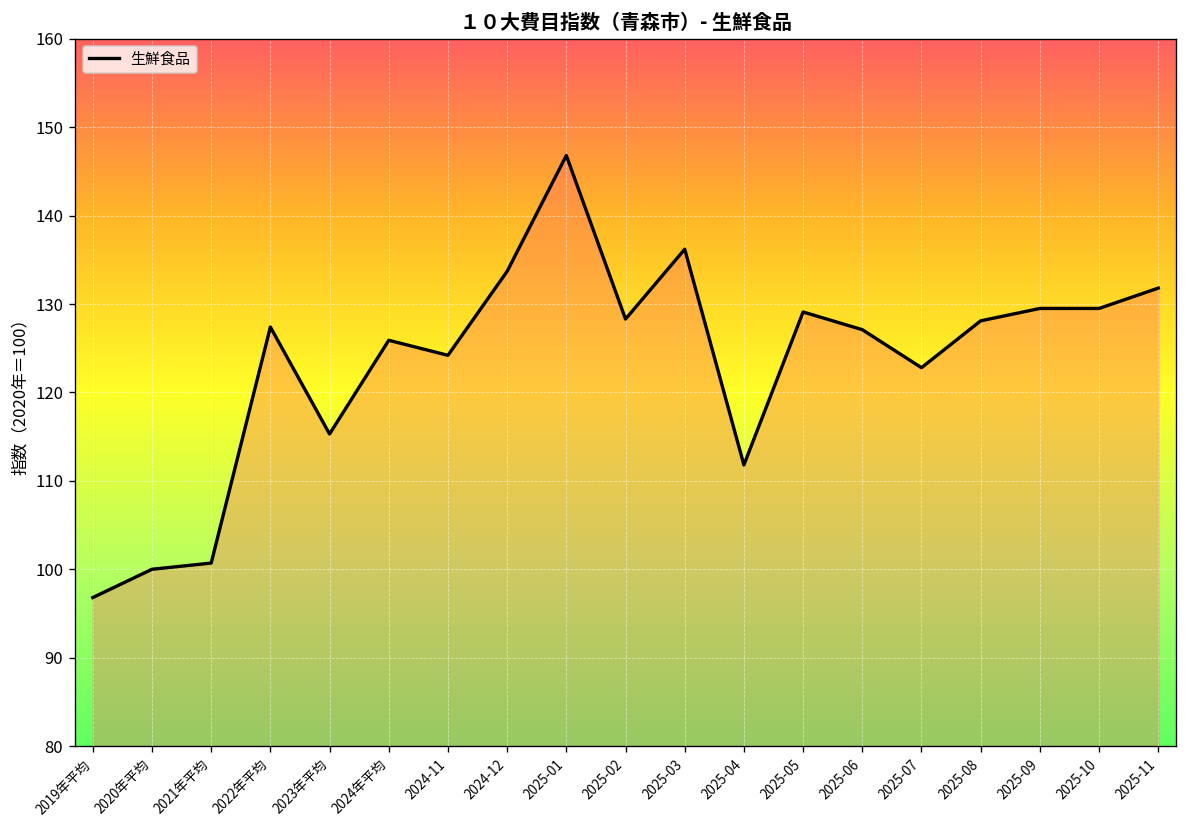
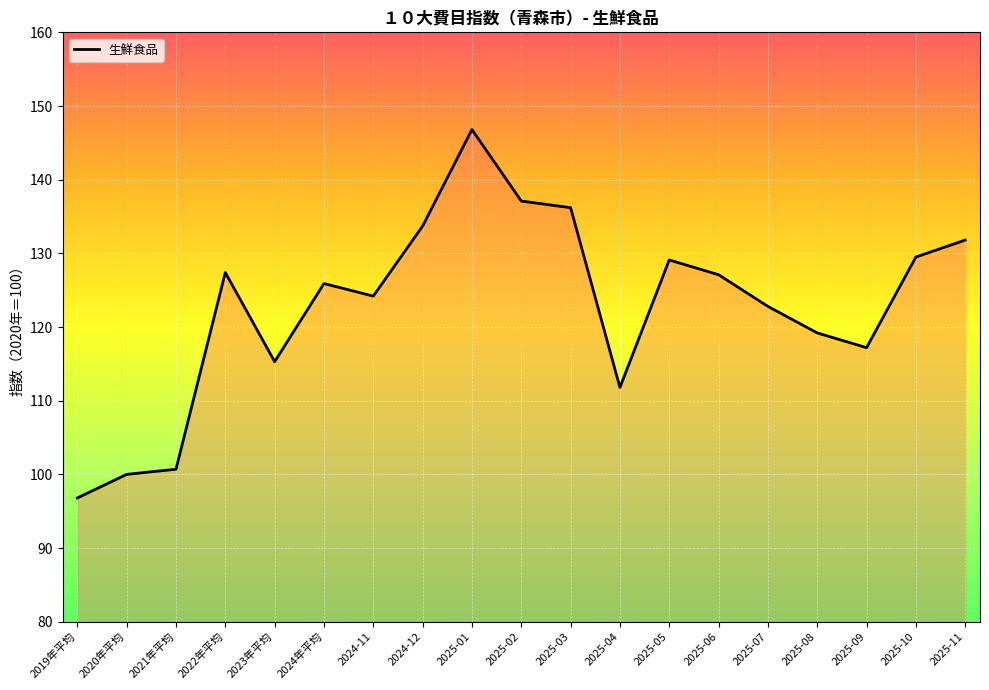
  {
    "2019年平均": 97,
    "2020年平均": 100,
    "2021年平均": 101,
    "2022年平均": 127,
    "2023年平均": 115,
    "2024年平均": 126,
    "2024-11": 124,
    "2024-12": 134,
    "2025-01": 147,
-   "2025-02": 128,
+   "2025-02": 137,
    "2025-03": 136,
    "2025-04": 112,
    "2025-05": 129,
    "2025-06": 127,
    "2025-07": 123,
-   "2025-08": 128,
-   "2025-09": 130,
+   "2025-08": 119,
+   "2025-09": 117,
    "2025-10": 130,
    "2025-11": 132
  }
